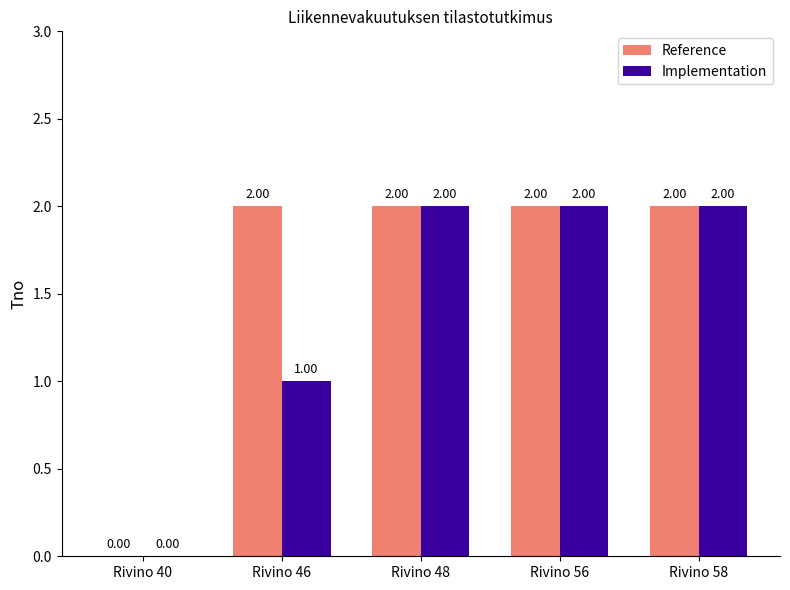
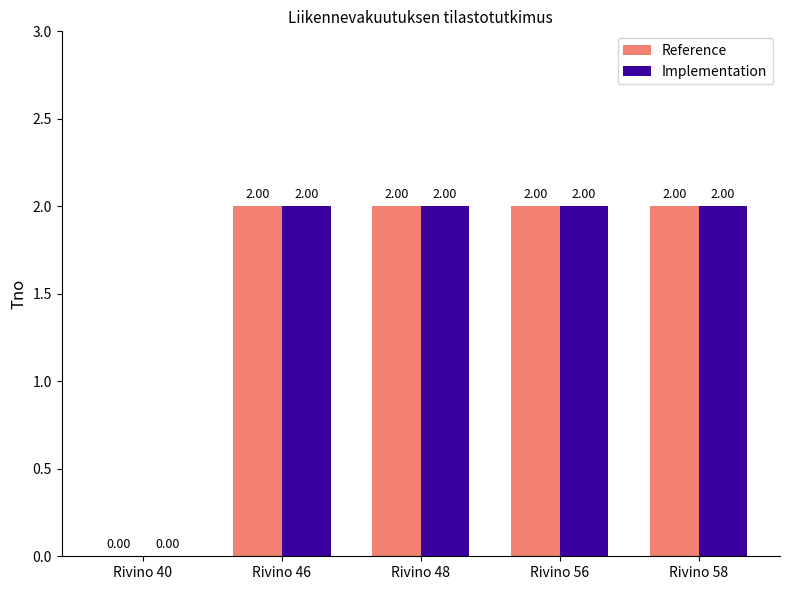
  {
    "Reference": {
      "Rivino 40": 0.00,
      "Rivino 46": 2.00,
      "Rivino 48": 2.00,
      "Rivino 56": 2.00,
      "Rivino 58": 2.00
    },
    "Implementation": {
      "Rivino 40": 0.00,
-     "Rivino 46": 1.00,
+     "Rivino 46": 2.00,
      "Rivino 48": 2.00,
      "Rivino 56": 2.00,
      "Rivino 58": 2.00
    }
  }
